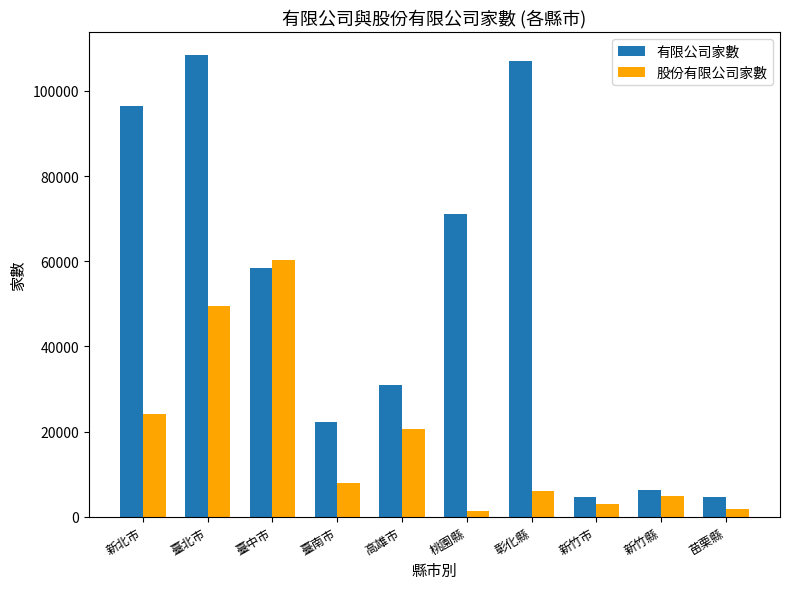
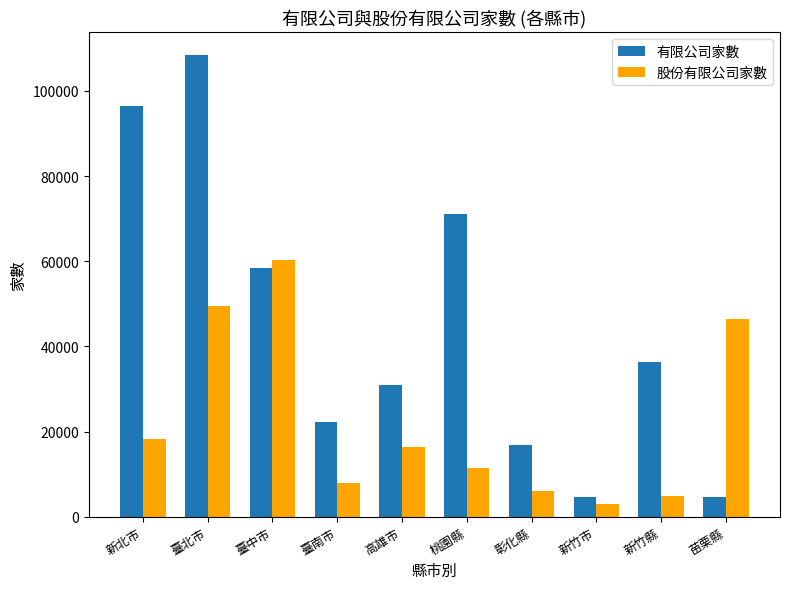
  {
    "有限公司家數": {
      "新北市": 96000,
      "臺北市": 108000,
      "臺中市": 58000,
      "臺南市": 22000,
      "高雄市": 31000,
      "桃園縣": 71000,
-     "彰化縣": 107000,
+     "彰化縣": 17000,
      "新竹市": 5000,
-     "新竹縣": 6000,
+     "新竹縣": 36000,
      "苗栗縣": 5000
    },
    "股份有限公司家數": {
-     "新北市": 24000,
+     "新北市": 18000,
      "臺北市": 49000,
      "臺中市": 60000,
      "臺南市": 8000,
-     "高雄市": 21000,
-     "桃園縣": 1000,
+     "高雄市": 16000,
+     "桃園縣": 12000,
      "彰化縣": 6000,
      "新竹市": 3000,
      "新竹縣": 5000,
-     "苗栗縣": 2000
+     "苗栗縣": 46000
    }
  }
